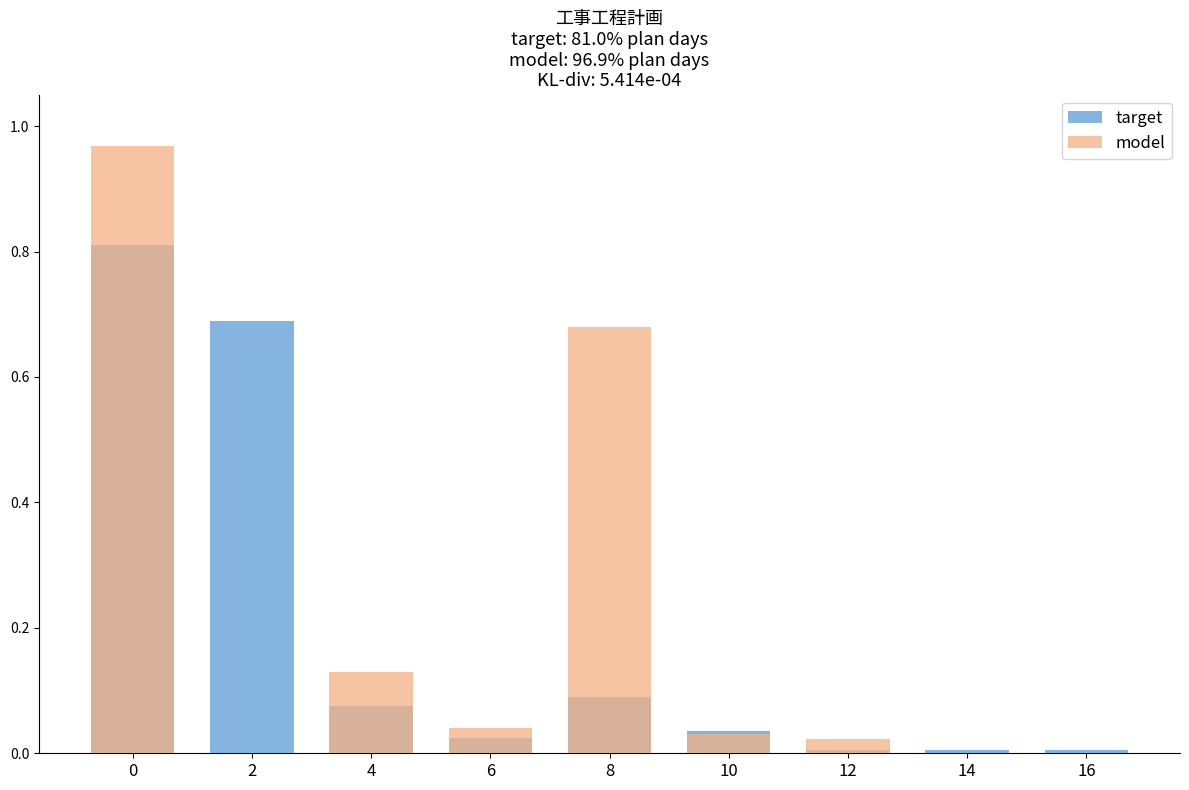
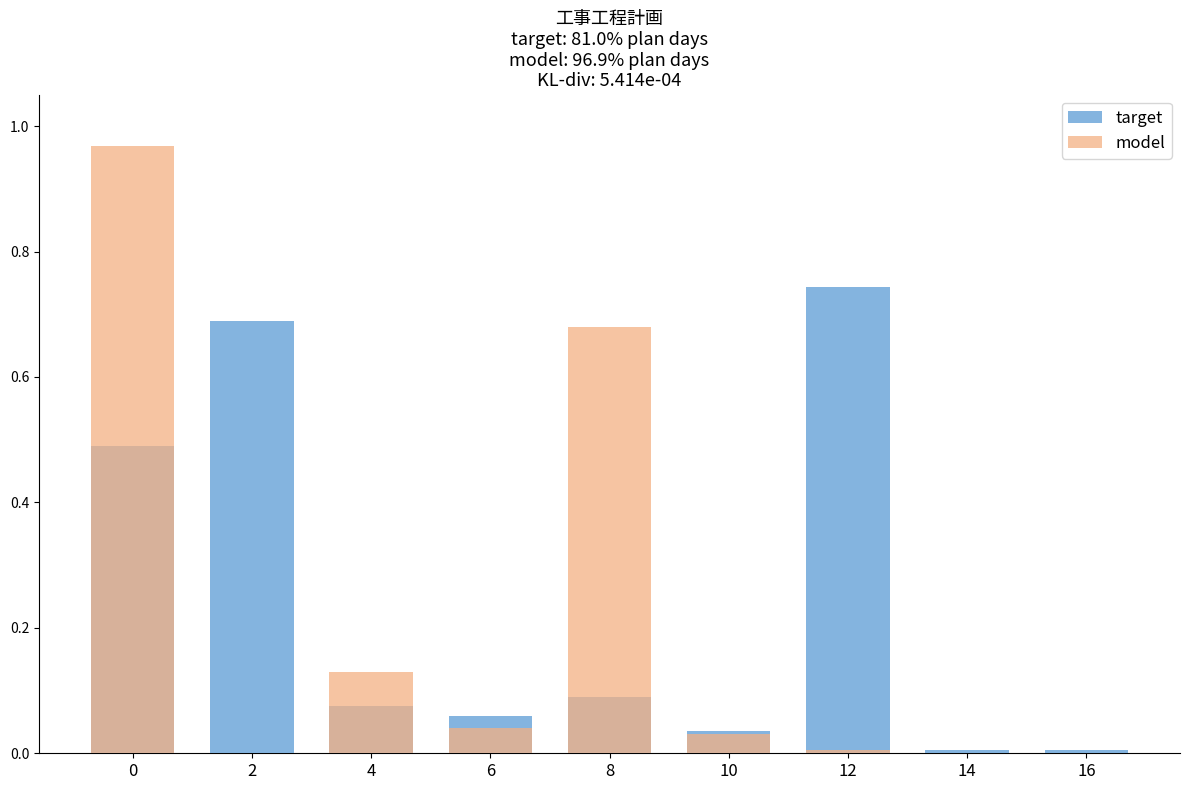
  {
    "target": {
-     "0": 0.81,
+     "0": 0.49,
      "2": 0.69,
-     "6": 0.03,
+     "6": 0.06,
      "10": 0.04,
-     "12": 0.01,
+     "12": 0.74,
      "14": 0.01,
      "16": 0.01
    },
    "model": {
      "0": 0.97,
      "2": 0.00,
      "4": 0.13,
      "8": 0.68,
-     "12": 0.02,
+     "12": 0.01,
      "16": 0.00
    }
  }
